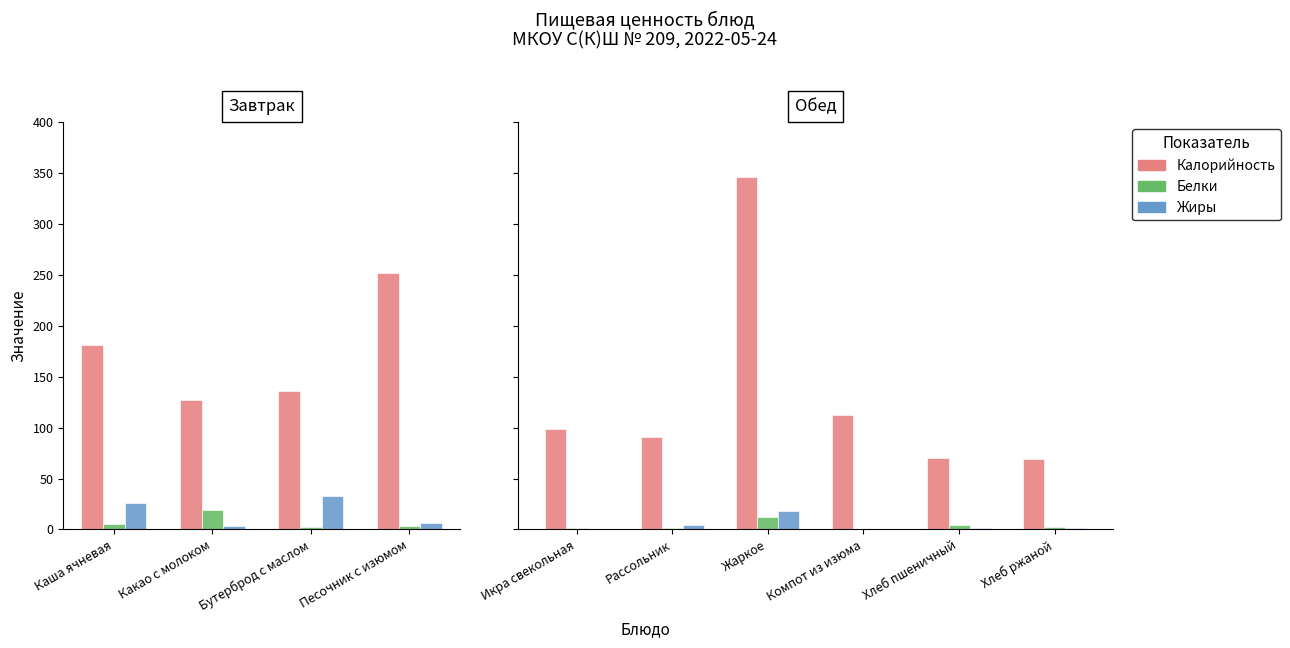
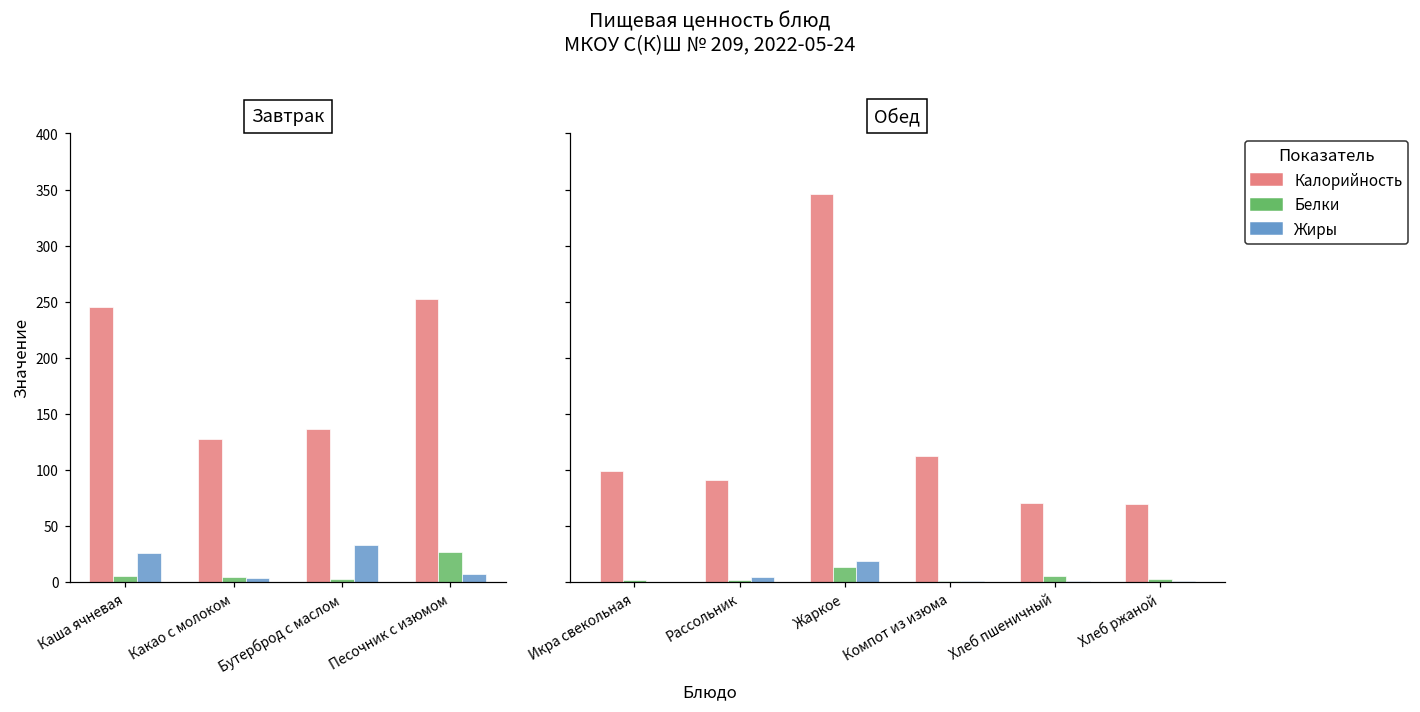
  {
    "Завтрак": {
      "Калорийность": {
-       "Каша ячневая": 182,
+       "Каша ячневая": 245,
        "Какао с молоком": 128,
        "Бутерброд с маслом": 136,
        "Песочник с изюмом": 252
      },
      "Белки": {
        "Каша ячневая": 5,
-       "Какао с молоком": 19,
-       "Песочник с изюмом": 4
+       "Какао с молоком": 4,
+       "Песочник с изюмом": 26
      },
      "Жиры": {
        "Каша ячневая": 26,
        "Какао с молоком": 4,
        "Бутерброд с маслом": 33,
        "Песочник с изюмом": 7
      }
    }
  }
